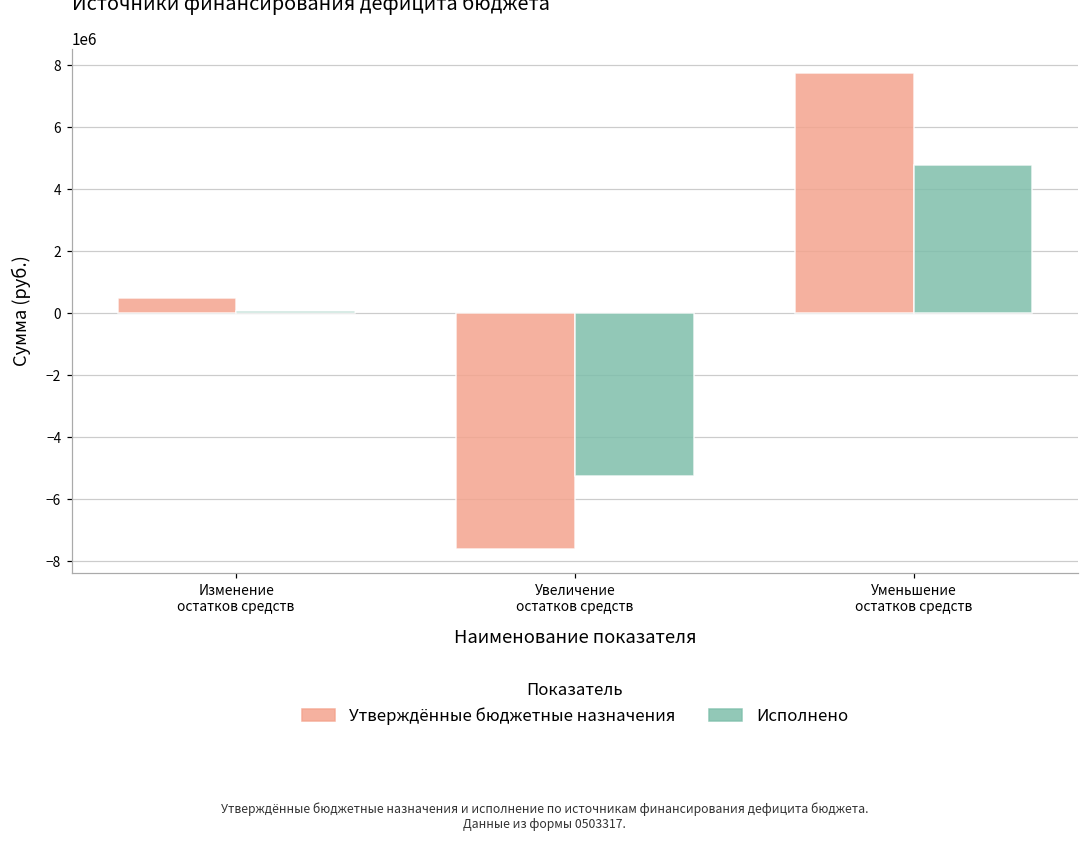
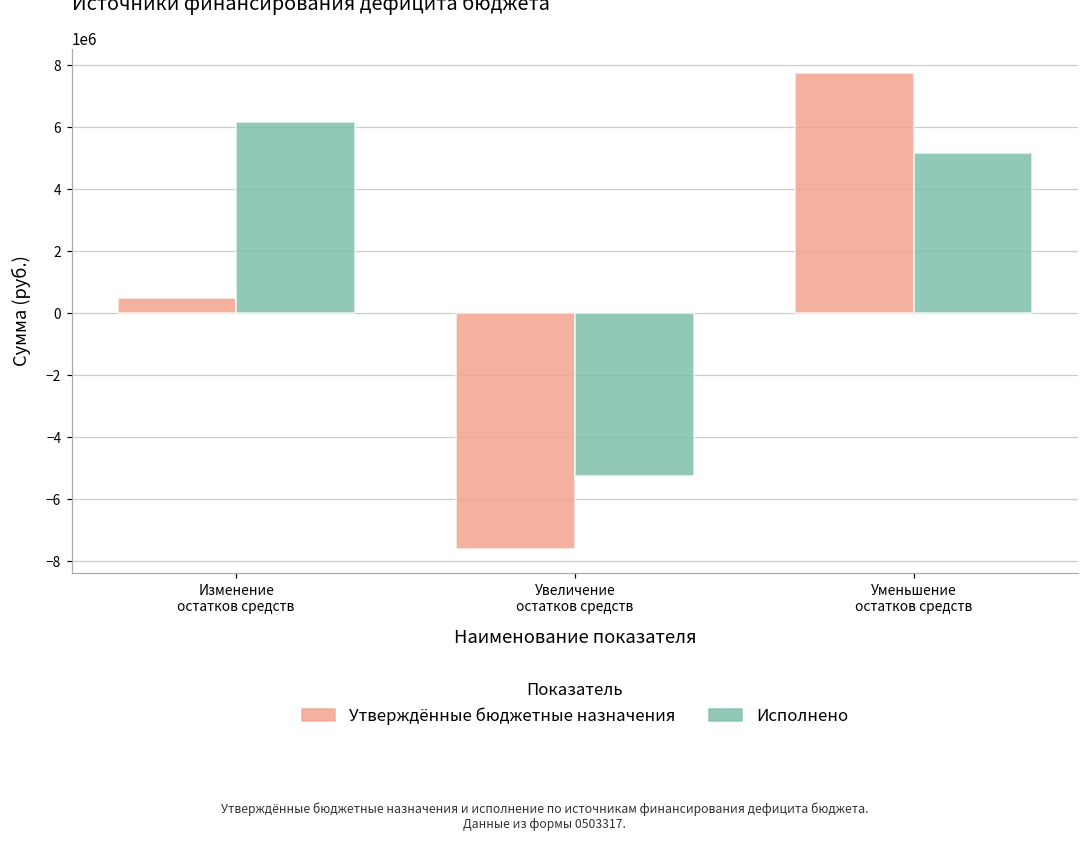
  {
    "Утверждённые бюджетные назначения": {
      "Изменение остатков средств": 500000,
      "Увеличение остатков средств": -7600000,
      "Уменьшение остатков средств": 7800000
    },
    "Исполнено": {
-     "Изменение остатков средств": 0,
+     "Изменение остатков средств": 6200000,
      "Увеличение остатков средств": -5300000,
-     "Уменьшение остатков средств": 4800000
+     "Уменьшение остатков средств": 5200000
    }
  }
